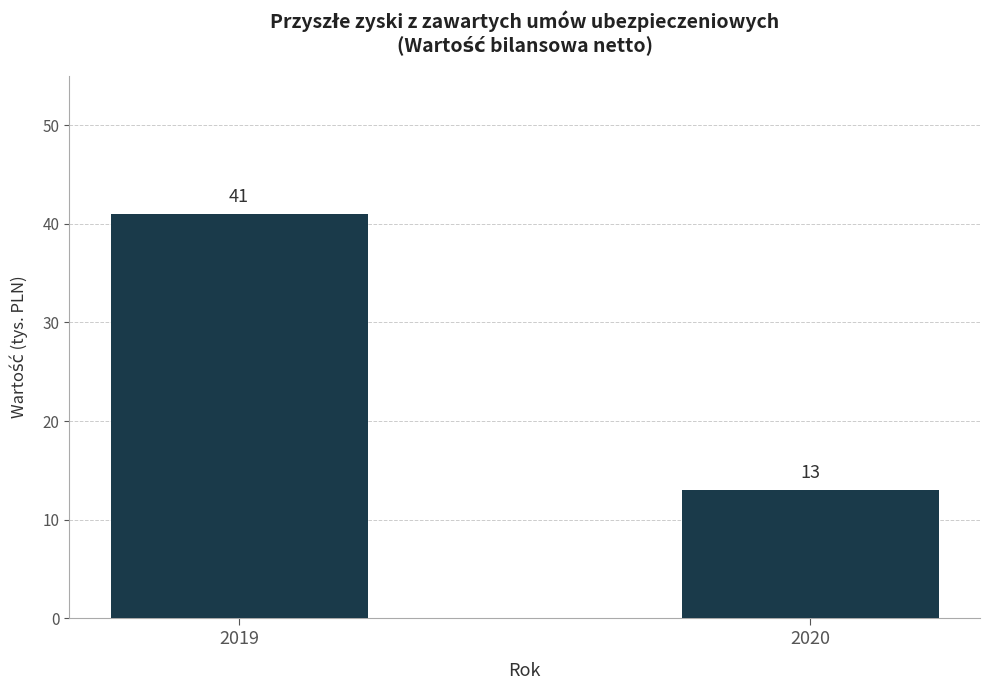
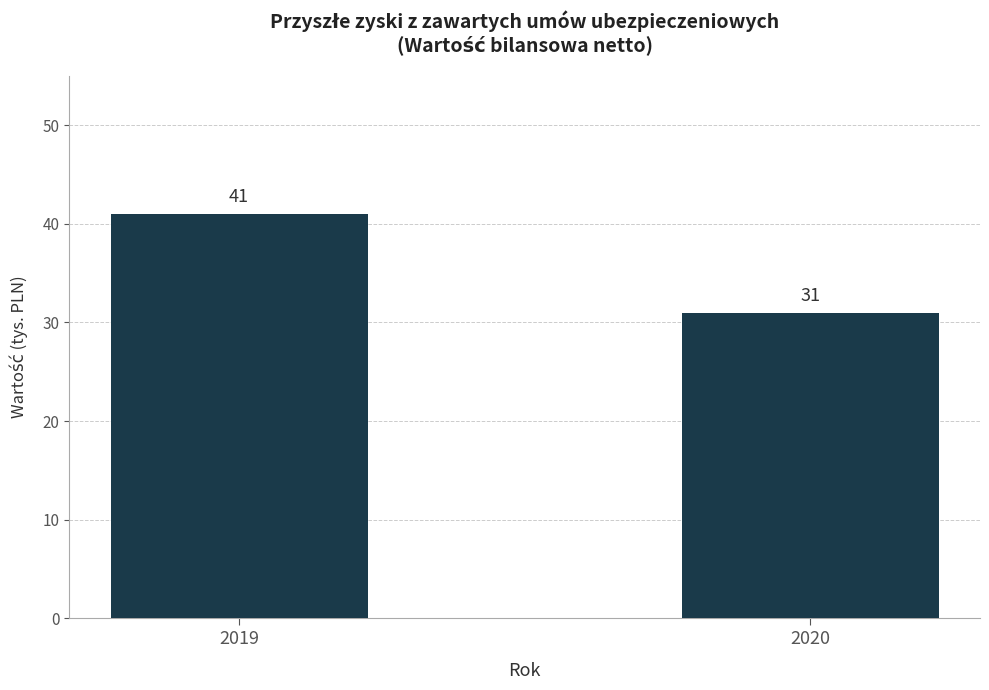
  {
    "2019": 41,
-   "2020": 13
+   "2020": 31
  }
